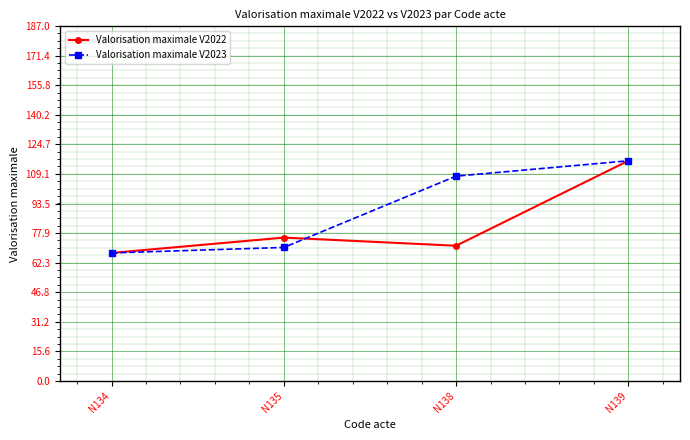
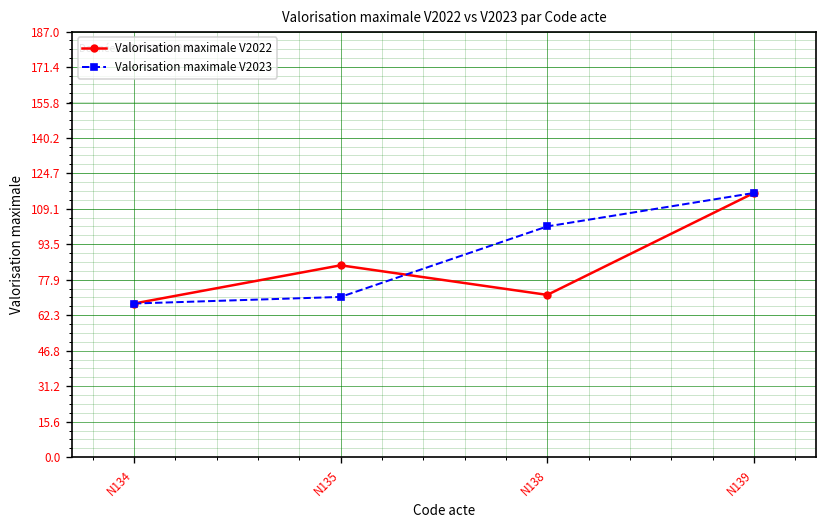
  {
    "Valorisation maximale V2022": {
-     "N135": 76,
+     "N135": 84,
      "N138": 71
    },
    "Valorisation maximale V2023": {
      "N135": 70,
-     "N138": 108
+     "N138": 101
    }
  }
